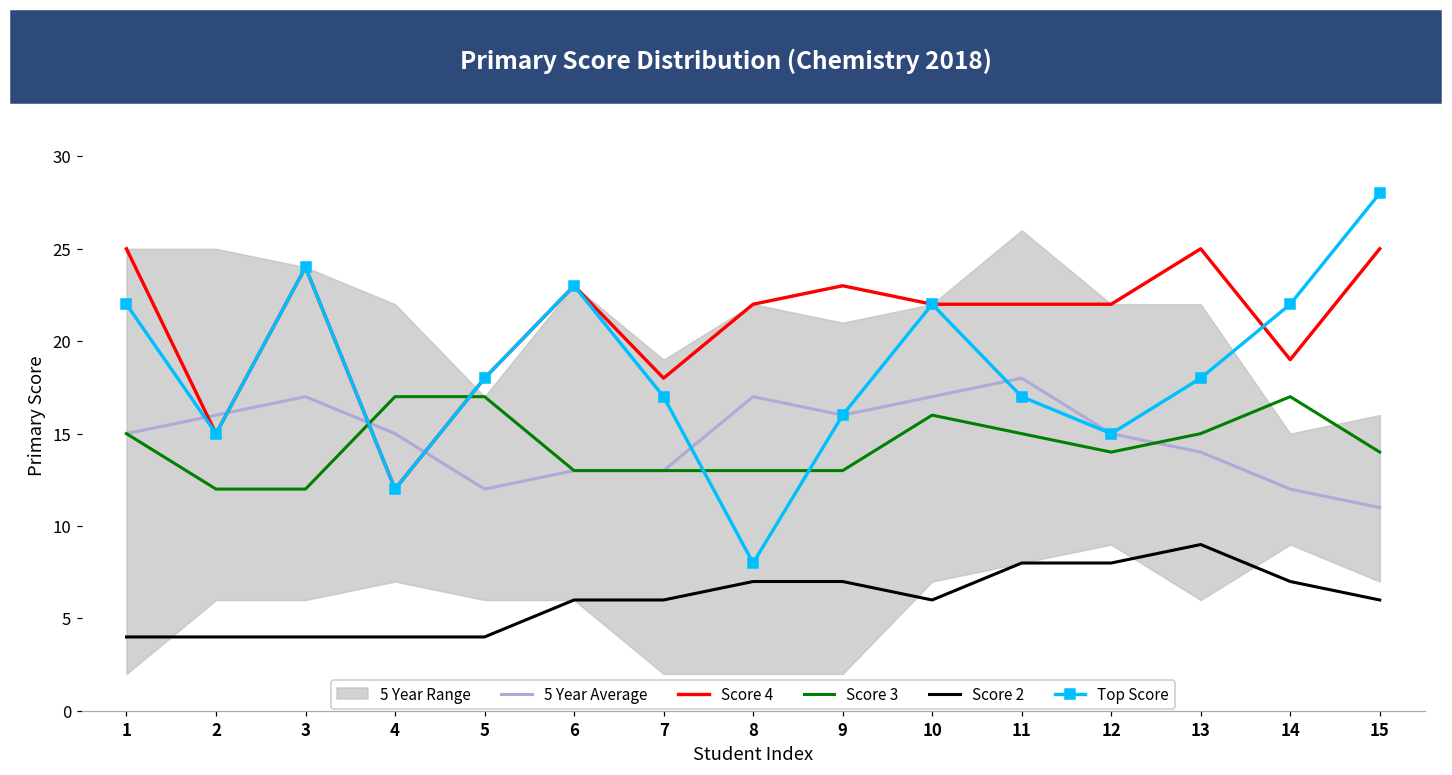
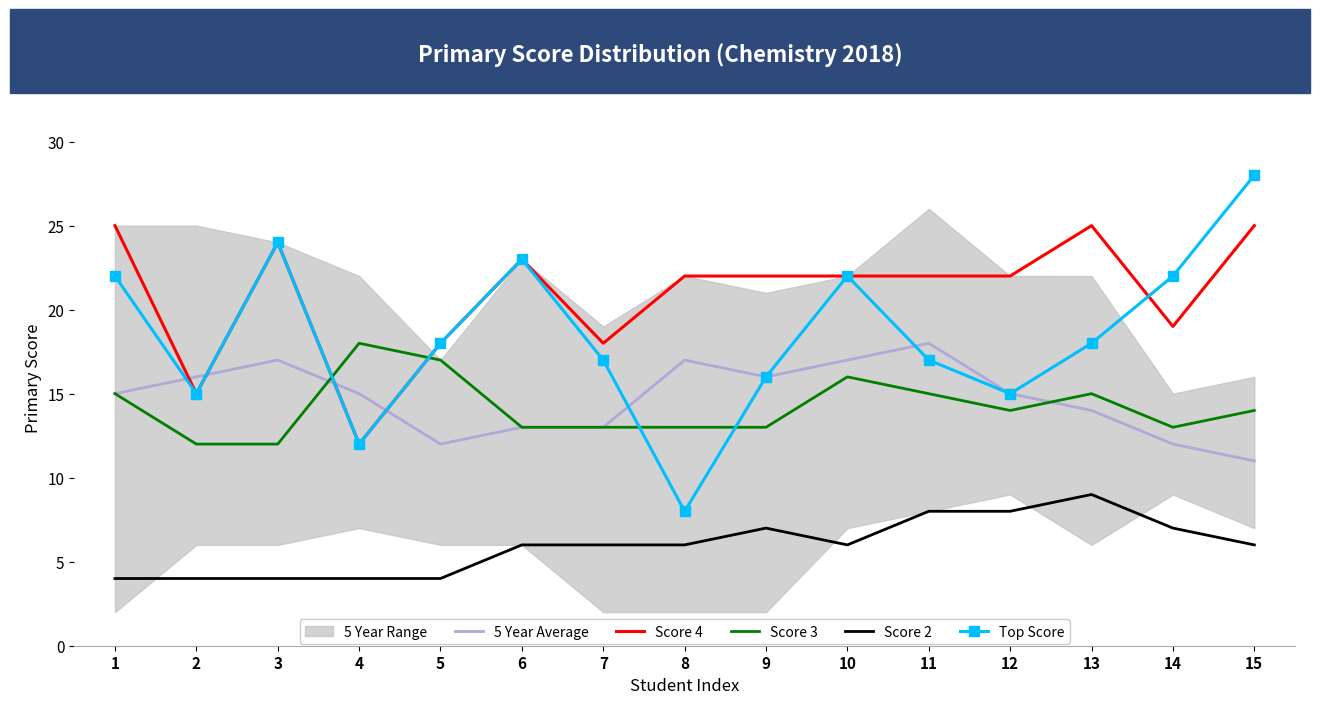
  {
    "Score 4": {
      "7": 18,
-     "9": 23,
+     "9": 22,
      "11": 22,
      "13": 25,
      "14": 19,
      "15": 25
    },
    "Score 3": {
      "2": 12,
      "3": 12,
-     "4": 17,
+     "4": 18,
      "8": 13,
      "9": 13,
      "10": 16,
      "11": 15,
      "12": 14,
      "13": 15,
-     "14": 17,
+     "14": 13,
      "15": 14
    },
    "Score 2": {
      "1": 4,
      "2": 4,
      "3": 4,
      "4": 4,
      "5": 4,
      "6": 6,
      "7": 6,
-     "8": 7,
+     "8": 6,
      "9": 7,
      "10": 6,
      "11": 8,
      "12": 8,
      "13": 9,
      "14": 7,
      "15": 6
    },
    "Top Score": {
      "1": 22,
      "7": 17,
      "8": 8,
      "11": 17,
      "13": 18,
      "14": 22,
      "15": 28
    }
  }
